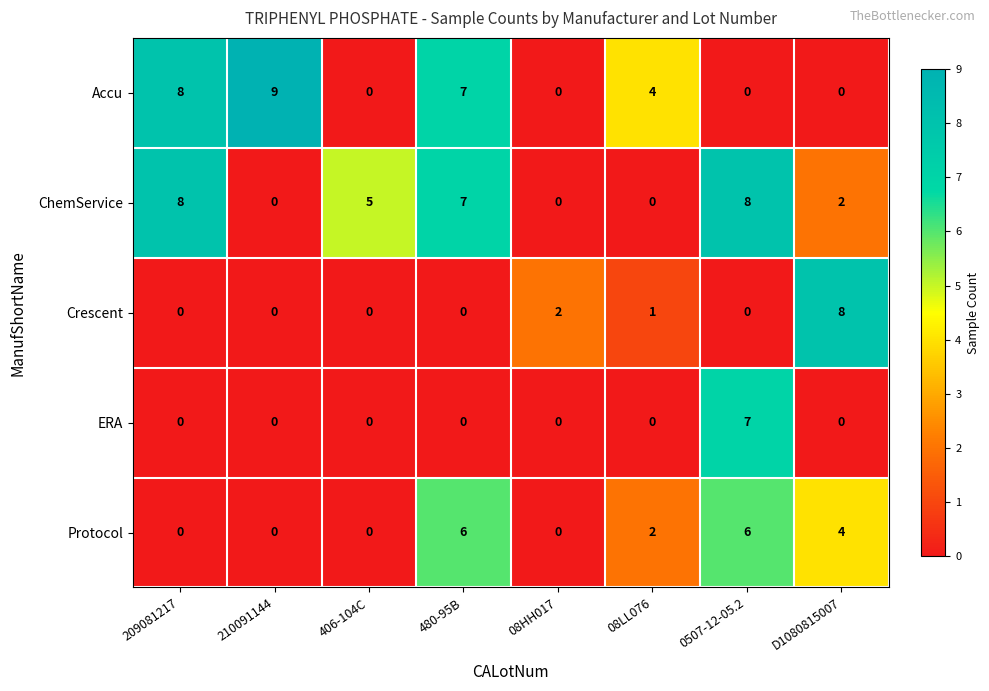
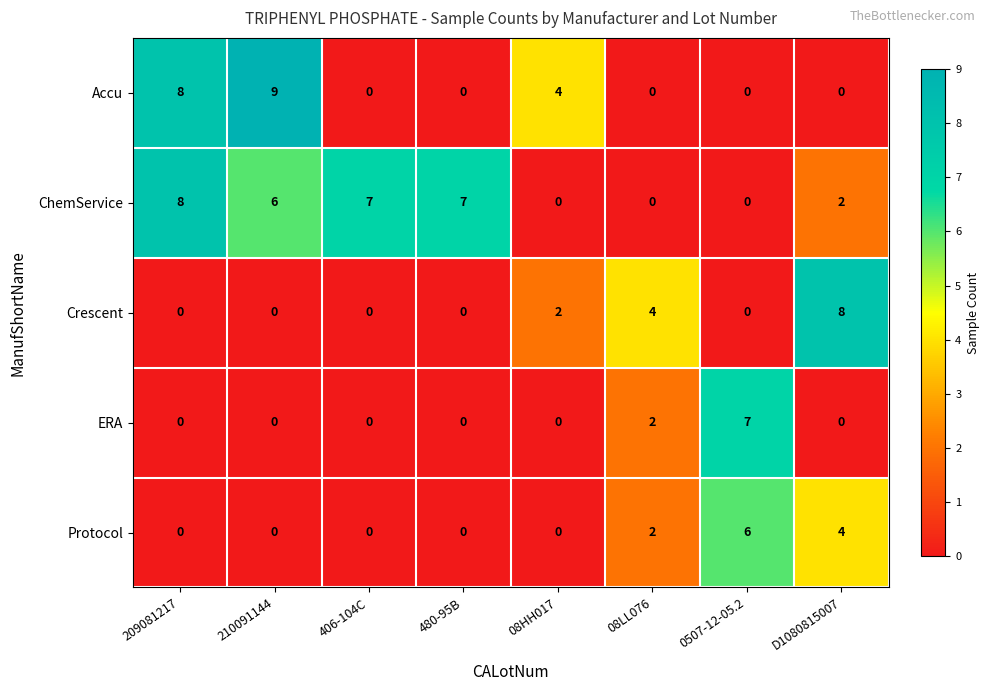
  {
    "Accu": {
      "209081217": 8,
      "210091144": 9,
      "406-104C": 0,
-     "480-95B": 7,
-     "08HH017": 0,
-     "08LL076": 4,
+     "480-95B": 0,
+     "08HH017": 4,
+     "08LL076": 0,
      "0507-12-05.2": 0,
      "D1080815007": 0
    },
    "ChemService": {
      "209081217": 8,
-     "210091144": 0,
-     "406-104C": 5,
+     "210091144": 6,
+     "406-104C": 7,
      "480-95B": 7,
      "08HH017": 0,
      "08LL076": 0,
-     "0507-12-05.2": 8,
+     "0507-12-05.2": 0,
      "D1080815007": 2
    },
    "Crescent": {
      "209081217": 0,
      "210091144": 0,
      "406-104C": 0,
      "480-95B": 0,
      "08HH017": 2,
-     "08LL076": 1,
+     "08LL076": 4,
      "0507-12-05.2": 0,
      "D1080815007": 8
    },
    "ERA": {
      "209081217": 0,
      "210091144": 0,
      "406-104C": 0,
      "480-95B": 0,
      "08HH017": 0,
-     "08LL076": 0,
+     "08LL076": 2,
      "0507-12-05.2": 7,
      "D1080815007": 0
    },
    "Protocol": {
      "209081217": 0,
      "210091144": 0,
      "406-104C": 0,
-     "480-95B": 6,
+     "480-95B": 0,
      "08HH017": 0,
      "08LL076": 2,
      "0507-12-05.2": 6,
      "D1080815007": 4
    }
  }
